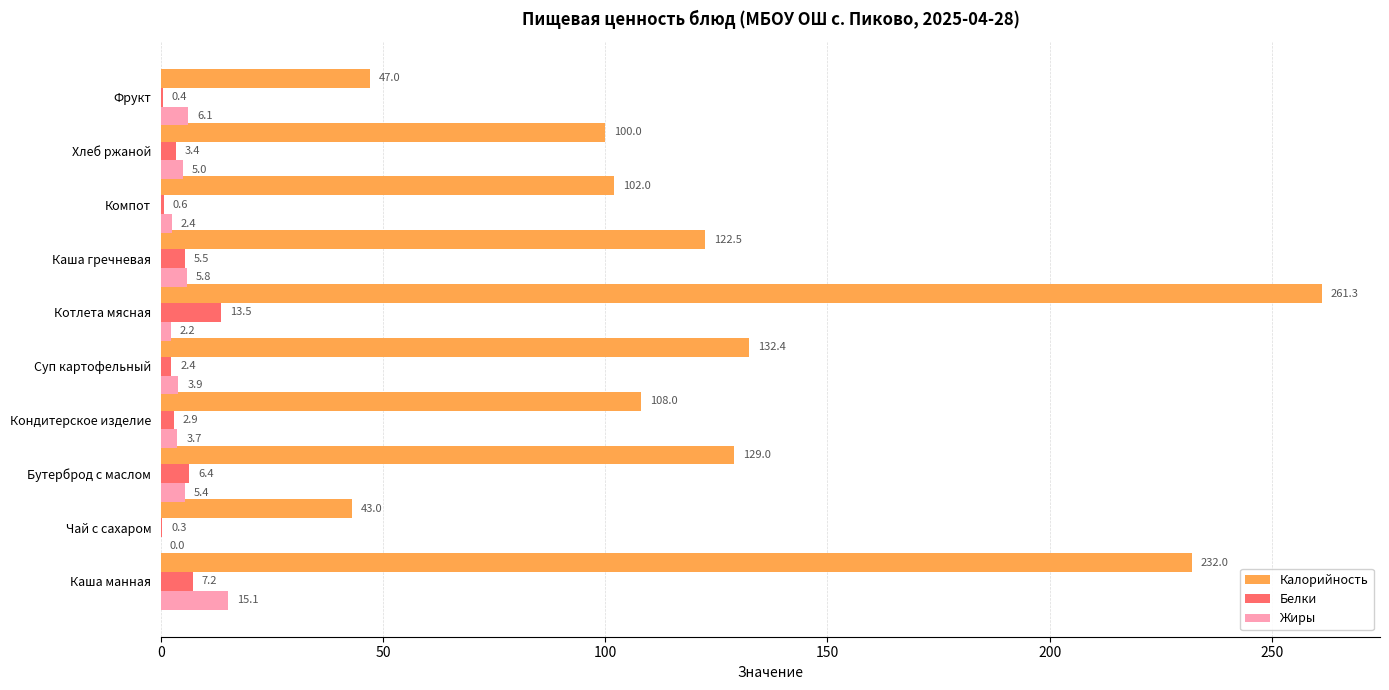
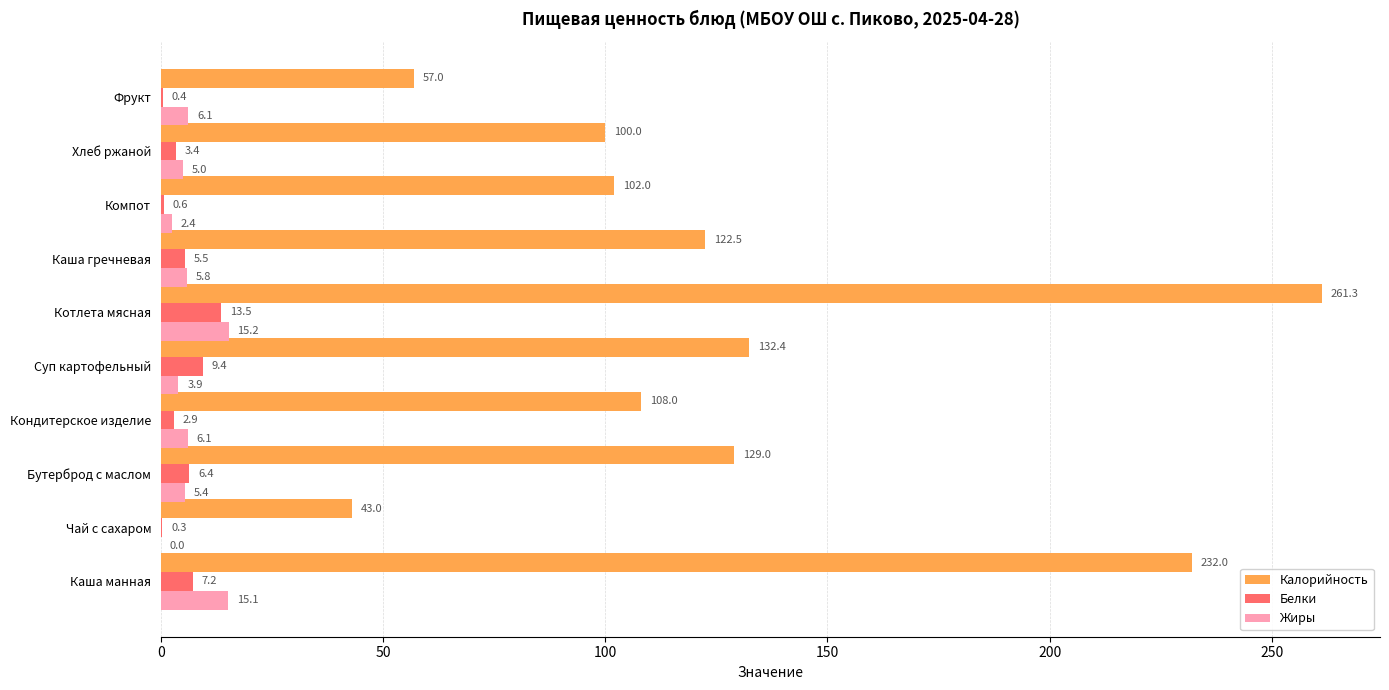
  {
    "Калорийность": {
-     "Фрукт": 47.0,
+     "Фрукт": 57.0,
      "Хлеб ржаной": 100.0,
      "Компот": 102.0,
      "Каша гречневая": 122.5,
      "Котлета мясная": 261.3,
      "Суп картофельный": 132.4,
      "Кондитерское изделие": 108.0,
      "Бутерброд с маслом": 129.0,
      "Чай с сахаром": 43.0,
      "Каша манная": 232.0
    },
    "Белки": {
      "Фрукт": 0.4,
      "Хлеб ржаной": 3.4,
      "Компот": 0.6,
      "Каша гречневая": 5.5,
      "Котлета мясная": 13.5,
-     "Суп картофельный": 2.4,
+     "Суп картофельный": 9.4,
      "Кондитерское изделие": 2.9,
      "Бутерброд с маслом": 6.4,
      "Чай с сахаром": 0.3,
      "Каша манная": 7.2
    },
    "Жиры": {
      "Фрукт": 6.1,
      "Хлеб ржаной": 5.0,
      "Компот": 2.4,
      "Каша гречневая": 5.8,
-     "Котлета мясная": 2.2,
+     "Котлета мясная": 15.2,
      "Суп картофельный": 3.9,
-     "Кондитерское изделие": 3.7,
+     "Кондитерское изделие": 6.1,
      "Бутерброд с маслом": 5.4,
      "Чай с сахаром": 0.0,
      "Каша манная": 15.1
    }
  }
